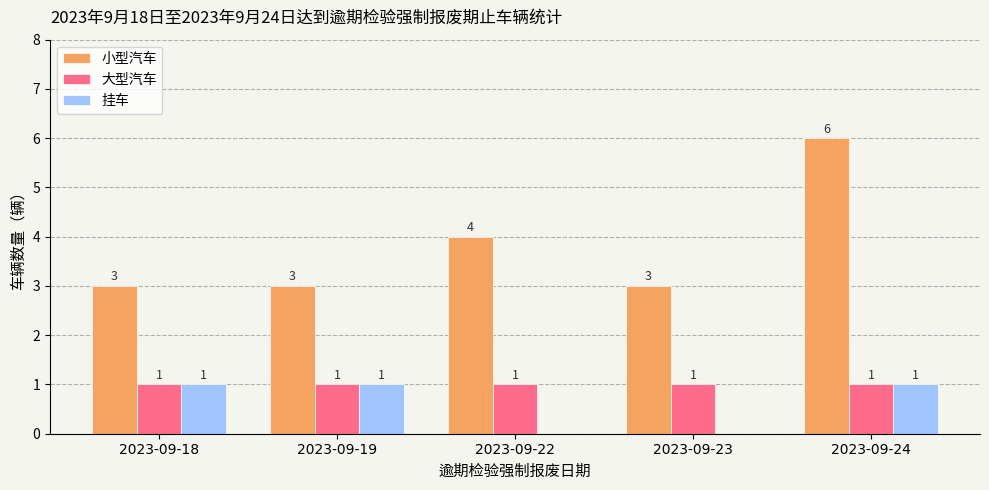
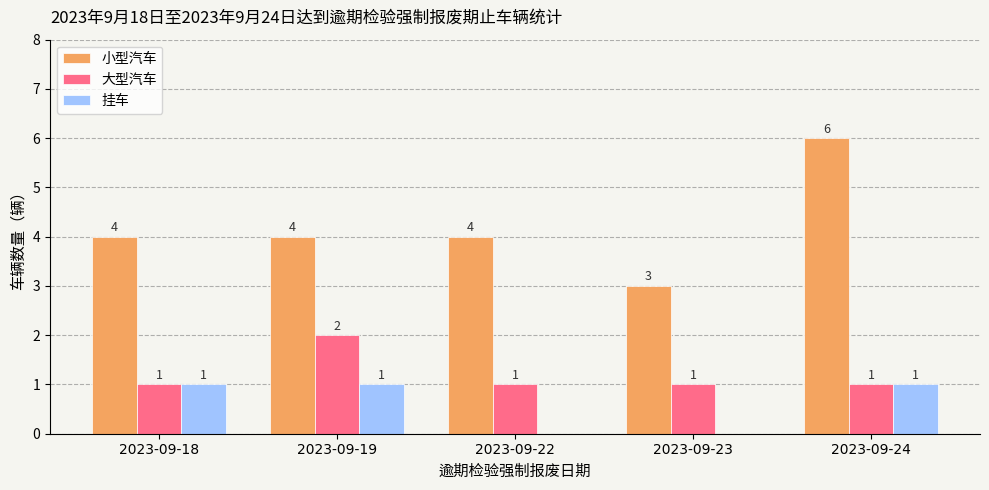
  {
    "小型汽车": {
-     "2023-09-18": 3,
-     "2023-09-19": 3,
+     "2023-09-18": 4,
+     "2023-09-19": 4,
      "2023-09-22": 4,
      "2023-09-23": 3,
      "2023-09-24": 6
    },
    "大型汽车": {
      "2023-09-18": 1,
-     "2023-09-19": 1,
+     "2023-09-19": 2,
      "2023-09-22": 1,
      "2023-09-23": 1,
      "2023-09-24": 1
    },
    "挂车": {
      "2023-09-18": 1,
      "2023-09-19": 1,
      "2023-09-24": 1
    }
  }
